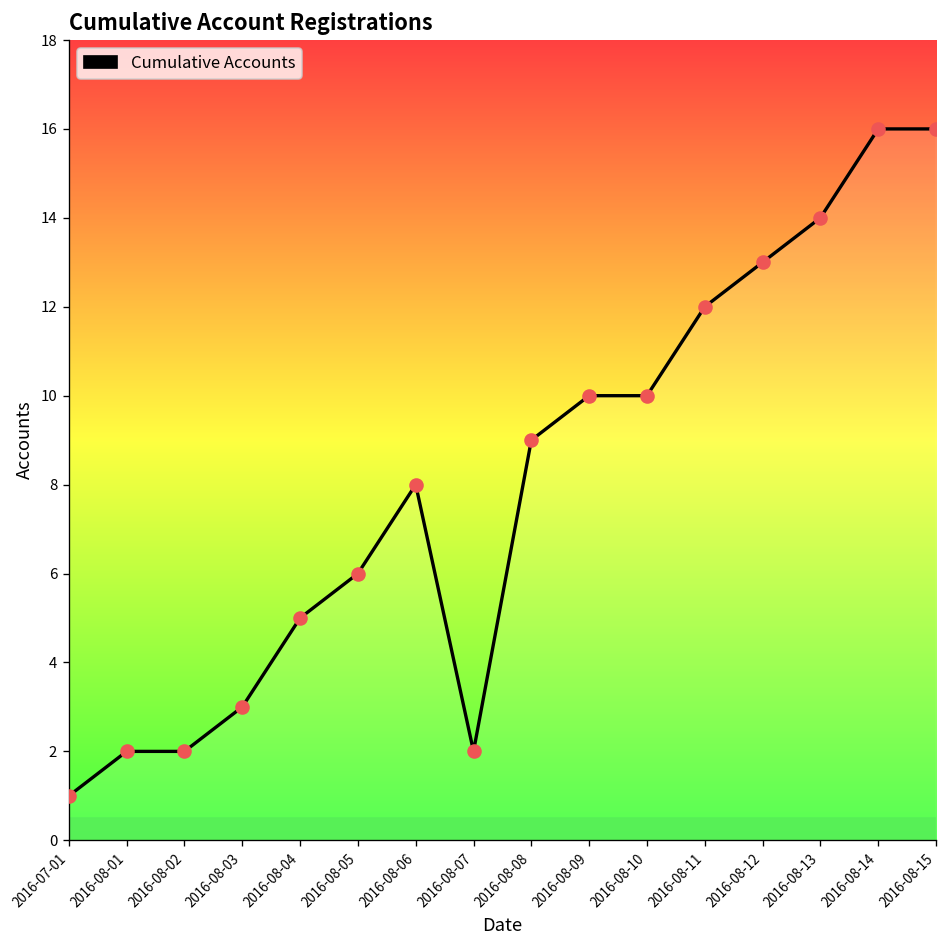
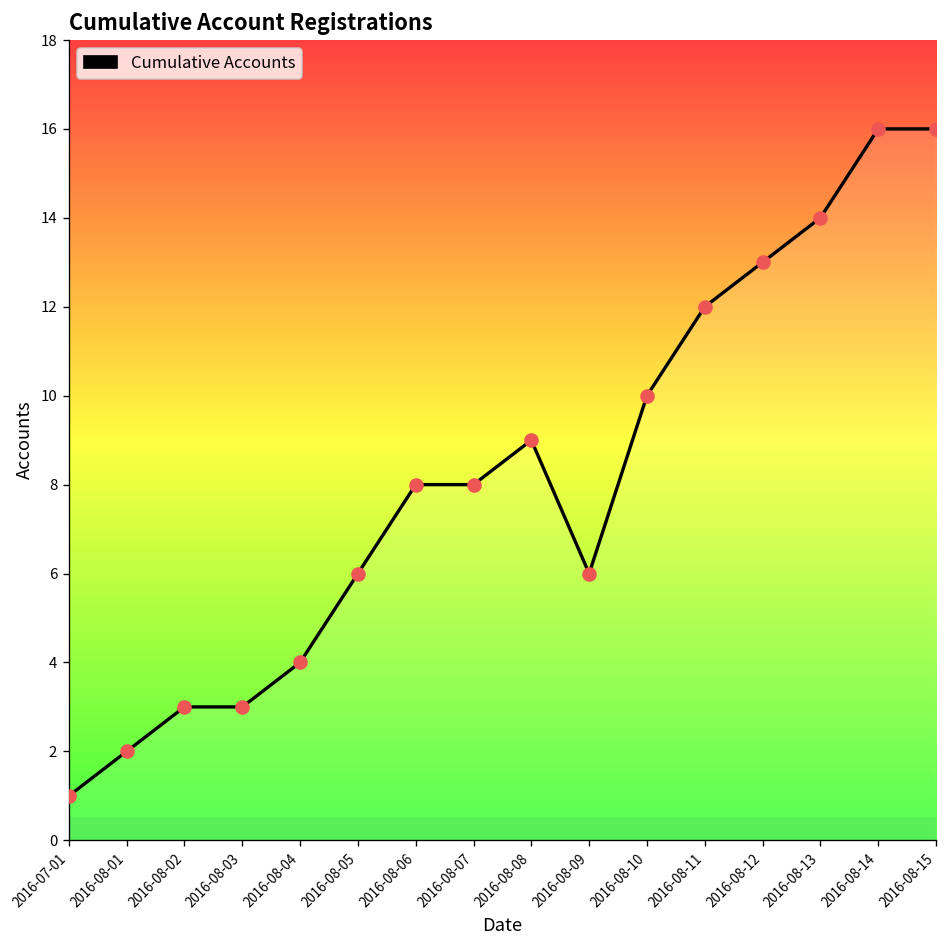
  {
    "2016-07-01": 1,
    "2016-08-01": 2,
-   "2016-08-02": 2,
+   "2016-08-02": 3,
    "2016-08-03": 3,
-   "2016-08-04": 5,
+   "2016-08-04": 4,
    "2016-08-05": 6,
    "2016-08-06": 8,
-   "2016-08-07": 2,
+   "2016-08-07": 8,
    "2016-08-08": 9,
-   "2016-08-09": 10,
+   "2016-08-09": 6,
    "2016-08-10": 10,
    "2016-08-11": 12,
    "2016-08-12": 13,
    "2016-08-13": 14,
    "2016-08-14": 16,
    "2016-08-15": 16
  }
